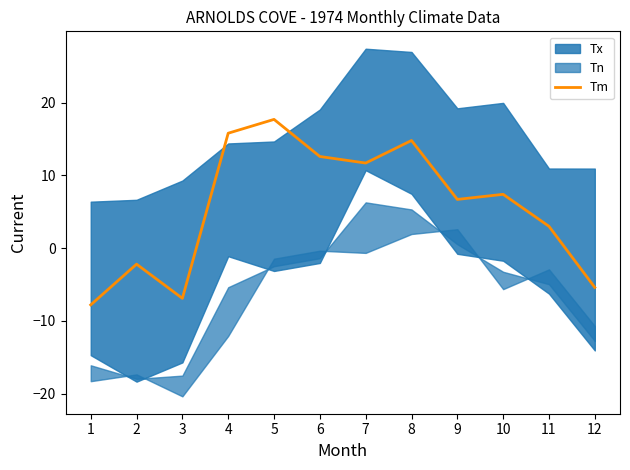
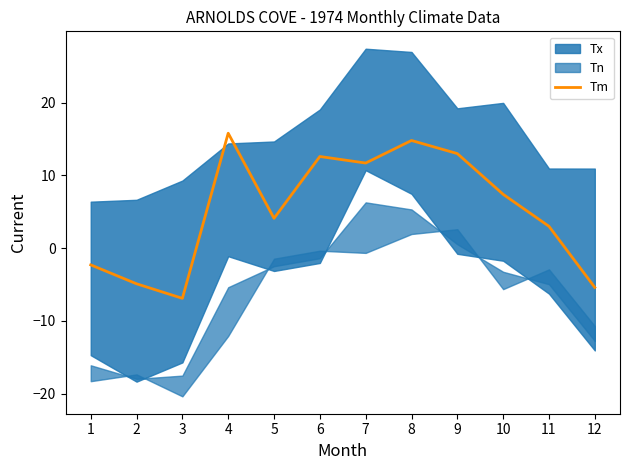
  {
    "Tm": {
-     "1": -8,
-     "2": -2,
+     "1": -2,
+     "2": -5,
      "3": -7,
      "4": 16,
-     "5": 18,
+     "5": 4,
      "6": 13,
      "7": 12,
      "8": 15,
-     "9": 7,
+     "9": 13,
      "10": 7,
      "11": 3,
      "12": -5
    }
  }
